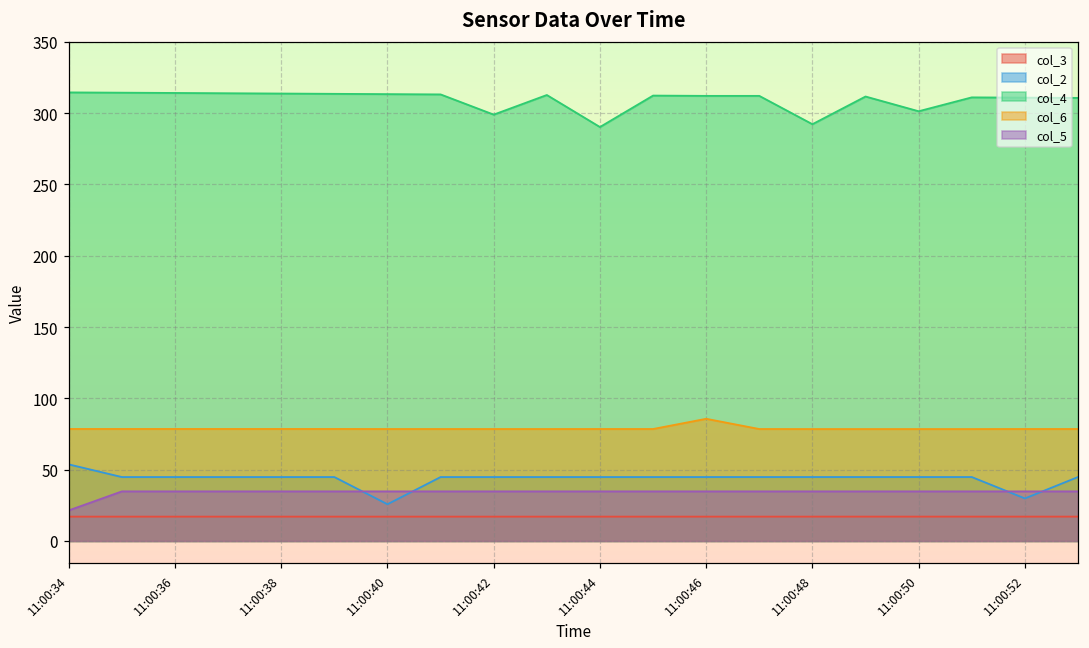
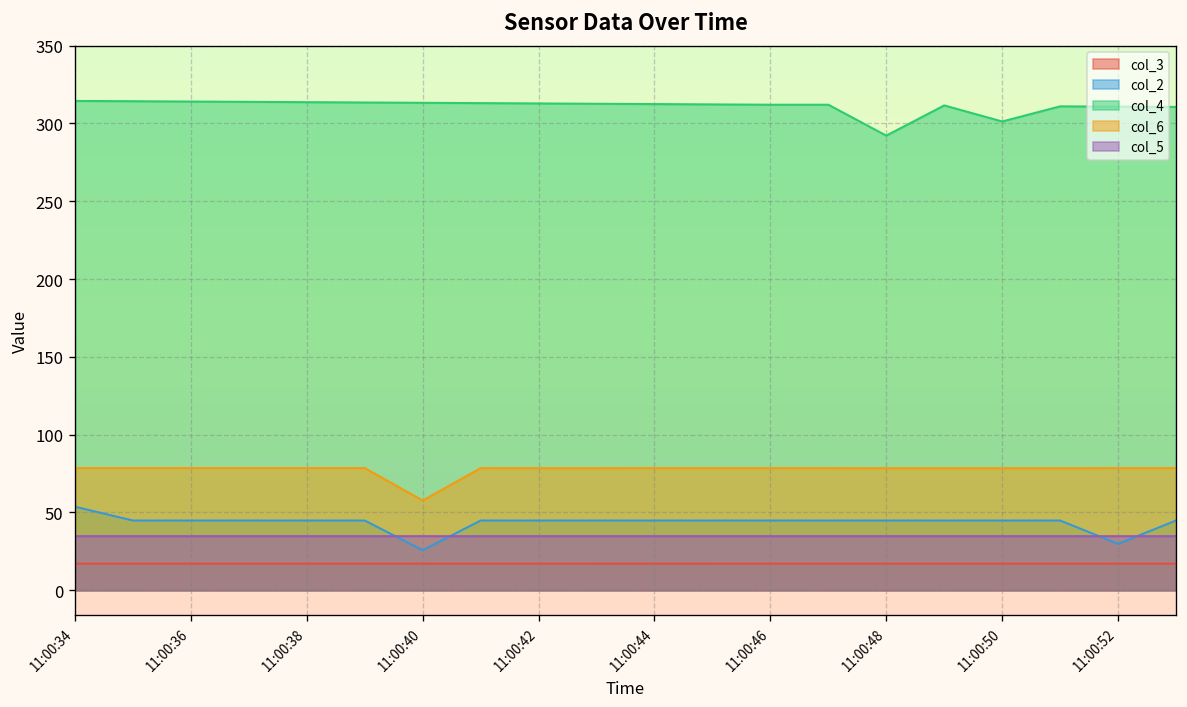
  {
    "col_3": {
      "11:00:34": 17,
      "11:00:36": 17,
      "11:00:38": 17,
      "11:00:40": 17,
      "11:00:42": 17,
      "11:00:44": 17,
      "11:00:46": 17,
      "11:00:48": 17,
      "11:00:50": 17,
      "11:00:52": 17
    },
    "col_2": {
      "11:00:34": 54,
      "11:00:36": 45,
      "11:00:38": 45,
      "11:00:40": 26,
      "11:00:42": 45,
      "11:00:44": 45,
      "11:00:46": 45,
      "11:00:48": 45,
      "11:00:50": 45,
      "11:00:52": 30
    },
    "col_4": {
      "11:00:34": 314,
      "11:00:36": 314,
      "11:00:38": 314,
      "11:00:40": 313,
-     "11:00:42": 299,
-     "11:00:44": 290,
+     "11:00:42": 313,
+     "11:00:44": 312,
      "11:00:46": 312,
      "11:00:48": 292,
      "11:00:50": 301
    },
    "col_6": {
      "11:00:34": 79,
      "11:00:36": 79,
      "11:00:38": 79,
-     "11:00:40": 78,
+     "11:00:40": 58,
      "11:00:42": 78,
      "11:00:44": 78,
-     "11:00:46": 86,
+     "11:00:46": 78,
      "11:00:48": 78,
      "11:00:50": 78,
      "11:00:52": 78
    },
    "col_5": {
-     "11:00:34": 21,
+     "11:00:34": 35,
      "11:00:36": 35,
      "11:00:38": 35,
      "11:00:40": 35,
      "11:00:42": 35,
      "11:00:44": 35,
      "11:00:46": 35,
      "11:00:48": 35,
      "11:00:50": 35,
      "11:00:52": 35
    }
  }
